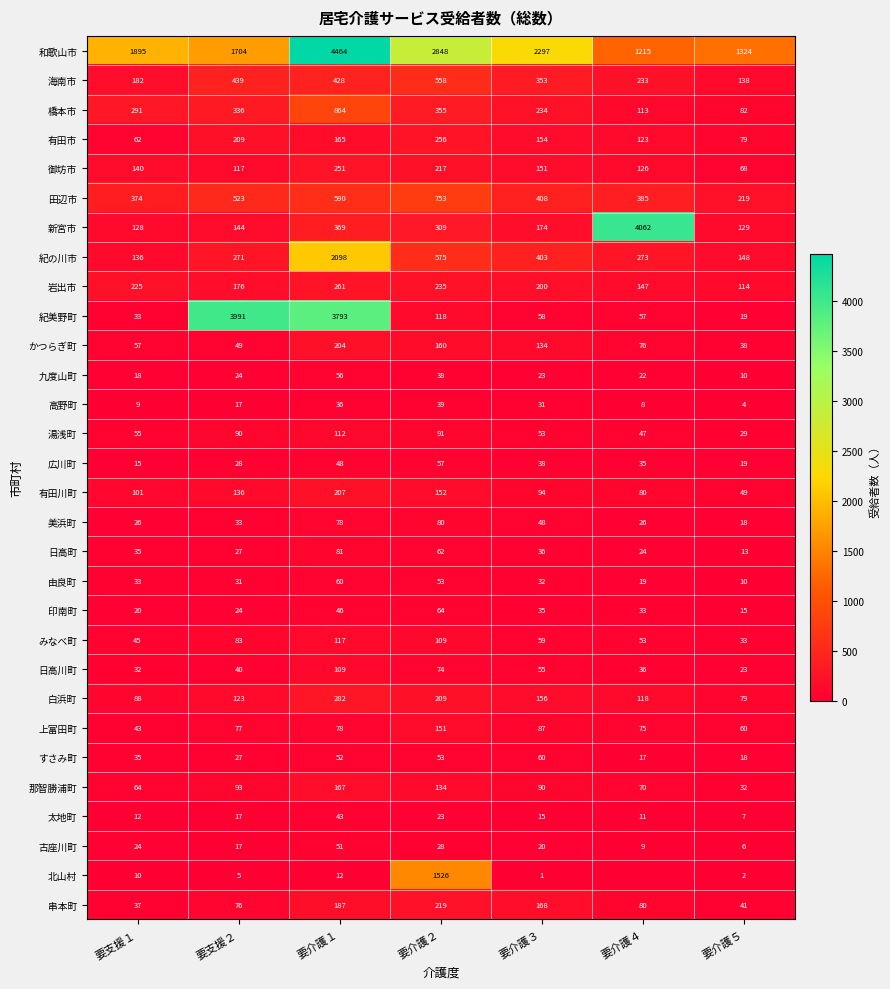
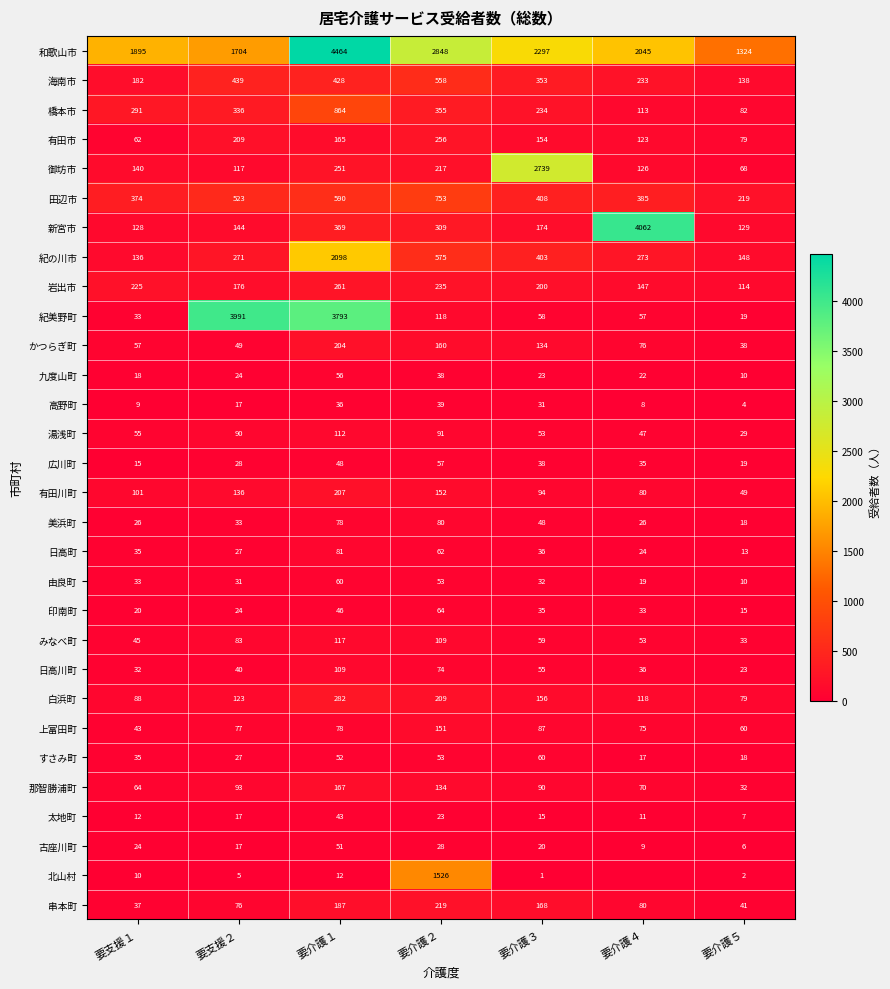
  {
    "和歌山市": {
      "要支援１": 1895,
      "要支援２": 1704,
      "要介護１": 4464,
      "要介護２": 2848,
      "要介護３": 2297,
-     "要介護４": 1215,
+     "要介護４": 2045,
      "要介護５": 1324
    },
    "御坊市": {
      "要支援１": 140,
      "要支援２": 117,
      "要介護１": 251,
      "要介護２": 217,
-     "要介護３": 151,
+     "要介護３": 2739,
      "要介護４": 126,
      "要介護５": 68
    }
  }
